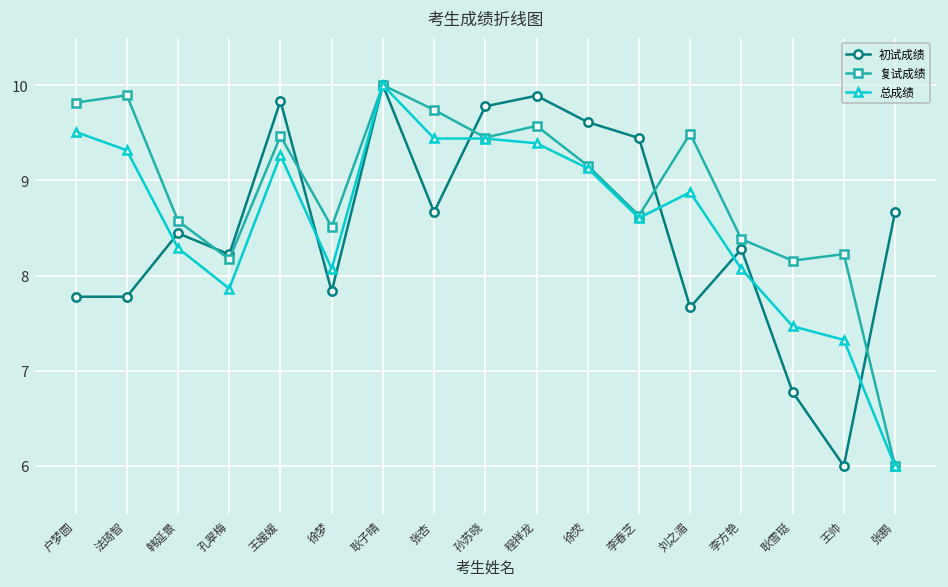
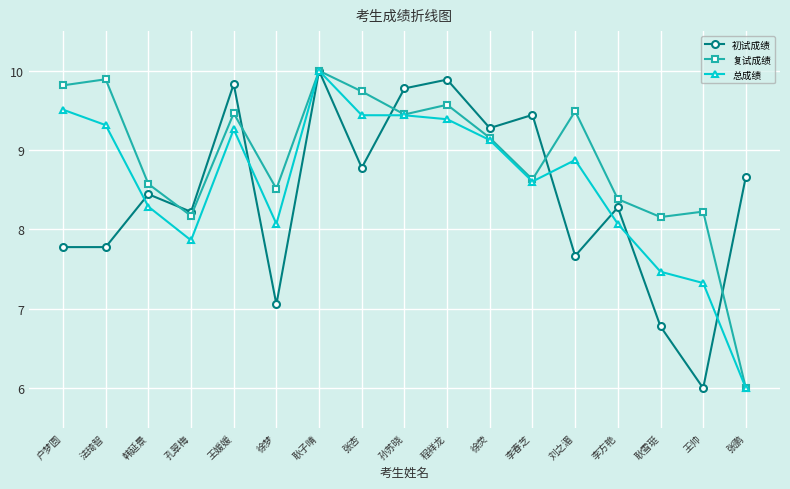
  {
    "初试成绩": {
      "户梦圆": 7.8,
      "法琦智": 7.8,
      "韩延景": 8.4,
      "孔翠梅": 8.2,
      "王媛媛": 9.8,
-     "徐梦": 7.8,
-     "张杏": 8.7,
+     "徐梦": 7.1,
+     "张杏": 8.8,
      "孙苏晓": 9.8,
      "程祥龙": 9.9,
-     "徐荧": 9.6,
+     "徐荧": 9.3,
      "李春芝": 9.4,
      "刘之湄": 7.7,
      "李方艳": 8.3,
      "耿雪珽": 6.8,
      "王帅": 6.0,
      "张鹏": 8.7
    }
  }
